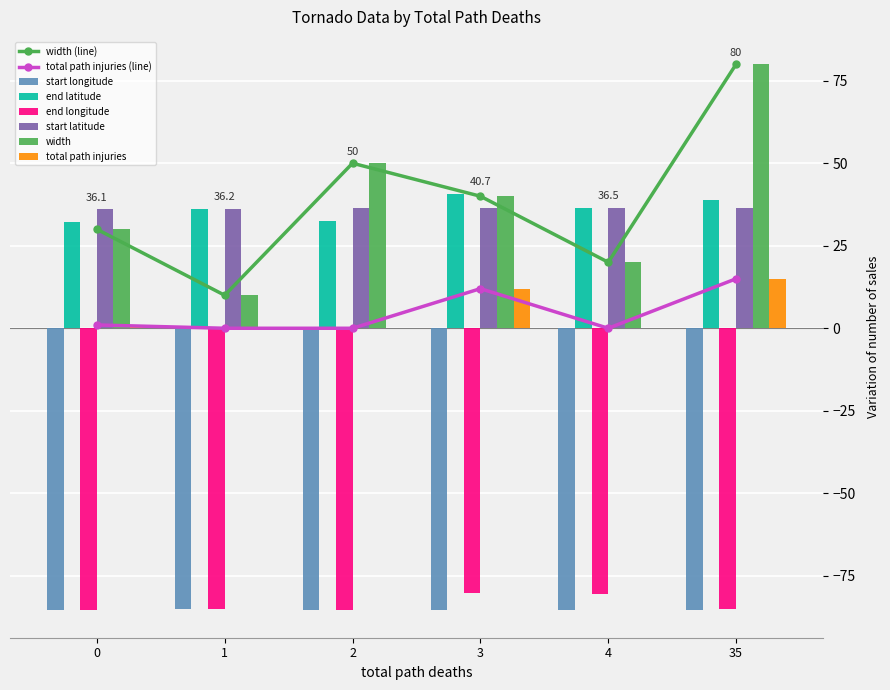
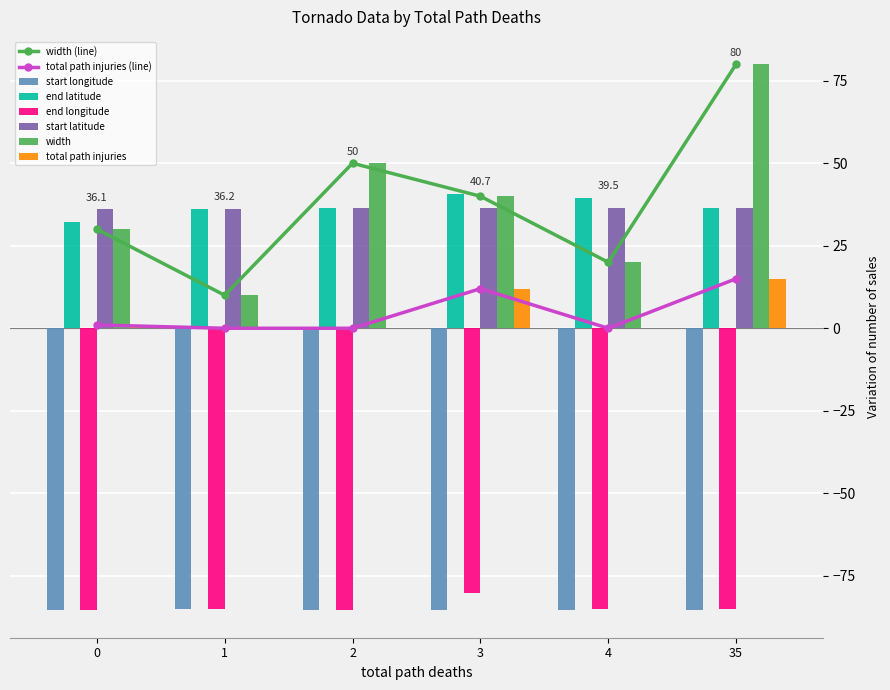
  {
    "total path injuries (line)": {
      "0": 1,
      "1": 0,
      "2": 0,
      "3": 12,
      "4": 0,
      "35": 15
    },
    "end latitude": {
-     "2": 32,
+     "2": 36,
      "3": 40.7,
-     "4": 36.5,
-     "35": 39
+     "4": 39.5,
+     "35": 37
    },
    "end longitude": {
      "0": -85,
      "1": -85,
      "2": -85,
      "3": -80,
-     "4": -81,
+     "4": -85,
      "35": -85
    },
    "total path injuries": {
      "0": 1,
      "1": 0,
      "2": 0,
      "3": 12,
      "4": 0,
      "35": 15
    }
  }
